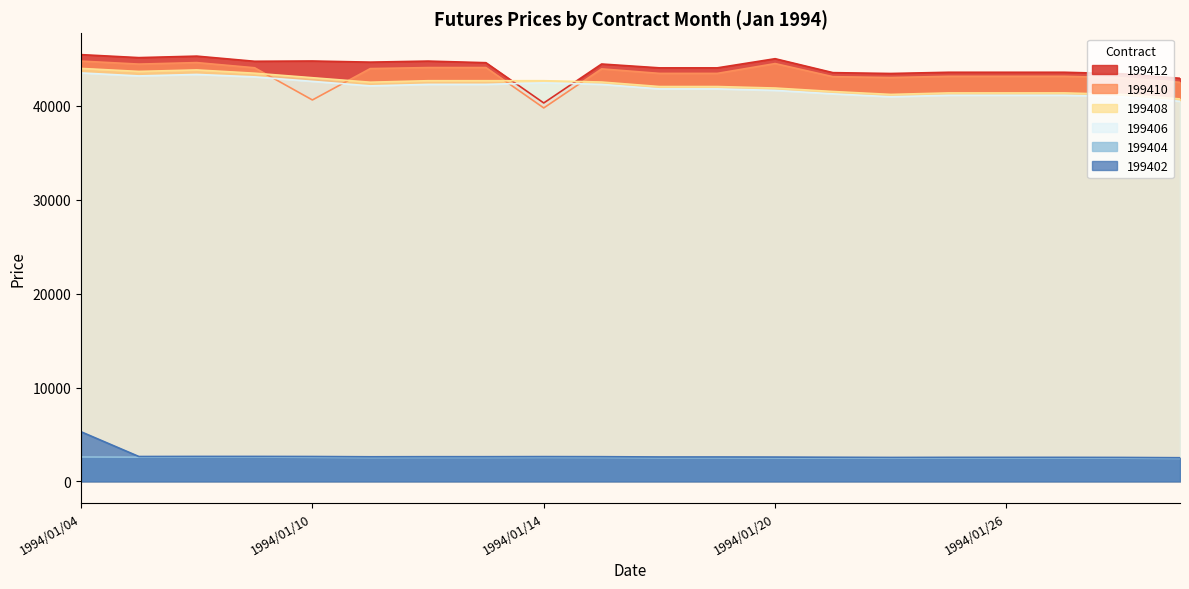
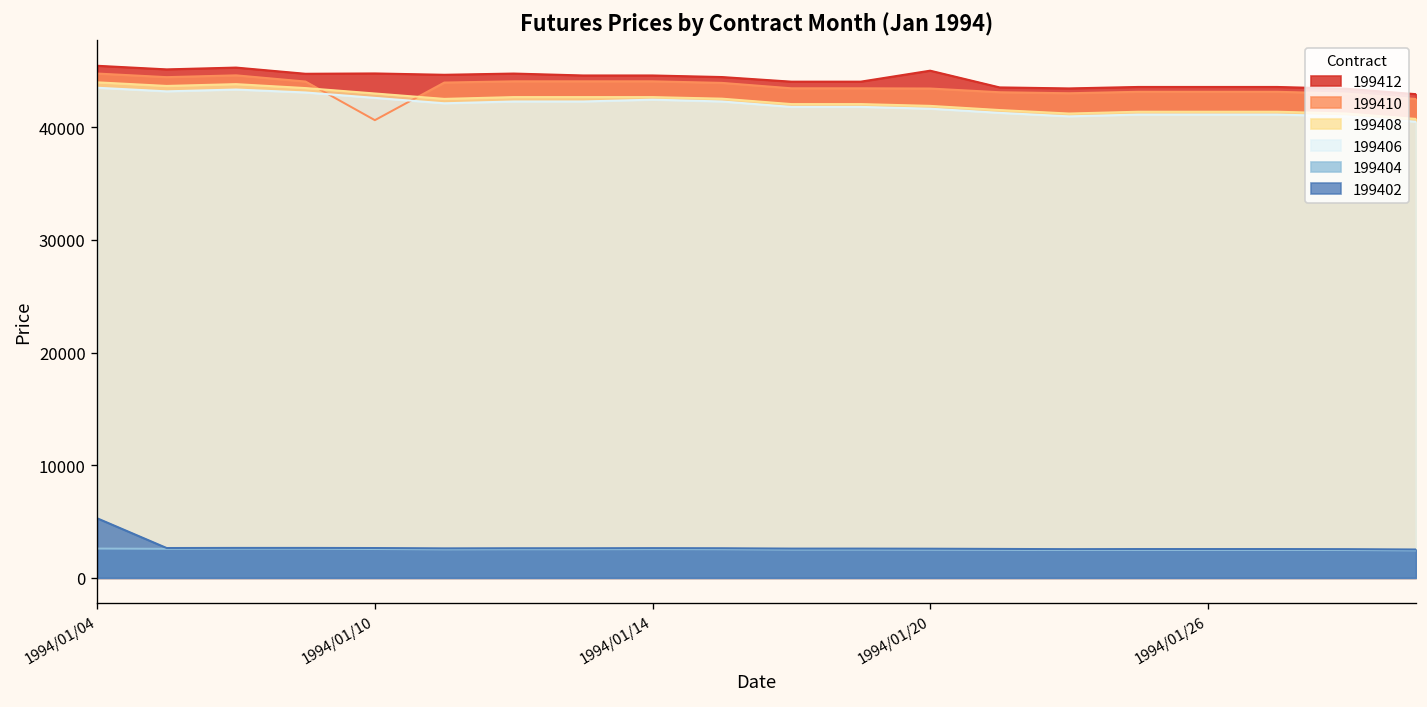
  {
    "199412": {
      "1994/01/04": 45000,
      "1994/01/10": 45000,
-     "1994/01/14": 40000,
+     "1994/01/14": 45000,
      "1994/01/20": 45000,
      "1994/01/26": 44000
    },
    "199410": {
      "1994/01/04": 45000,
      "1994/01/10": 41000,
-     "1994/01/14": 40000,
-     "1994/01/20": 45000,
+     "1994/01/14": 44000,
+     "1994/01/20": 43000,
      "1994/01/26": 43000
    },
    "199408": {
      "1994/01/04": 44000,
      "1994/01/10": 43000
    },
    "199406": {
      "1994/01/04": 44000,
      "1994/01/10": 43000
    },
    "199404": {
      "1994/01/04": 3000
    },
    "199402": {
      "1994/01/04": 5000
    }
  }
